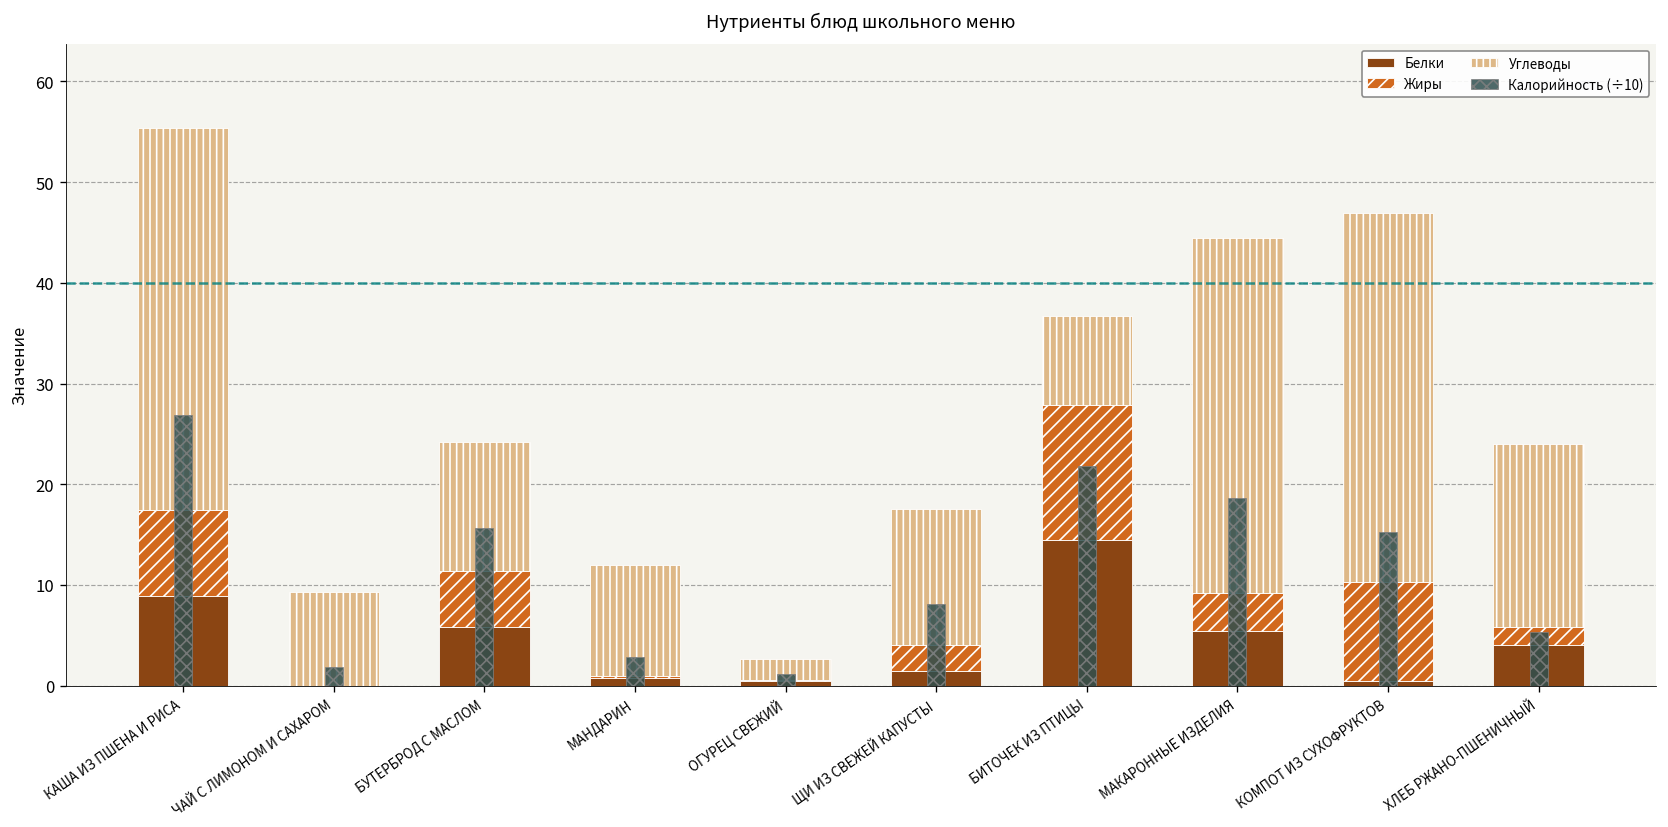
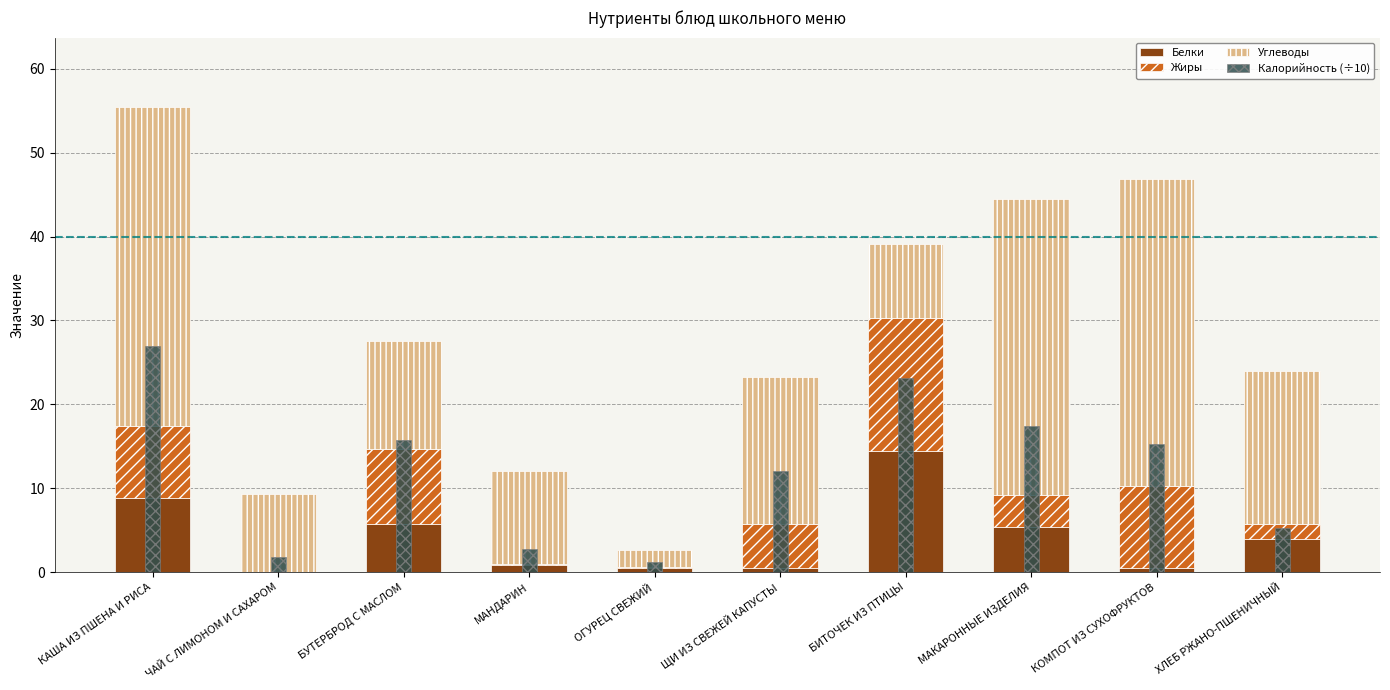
  {
    "Белки": {
      "ЧАЙ С ЛИМОНОМ И САХАРОМ": 0,
-     "ЩИ ИЗ СВЕЖЕЙ КАПУСТЫ": 2
+     "ЩИ ИЗ СВЕЖЕЙ КАПУСТЫ": 1
    },
    "Жиры": {
      "ЧАЙ С ЛИМОНОМ И САХАРОМ": 0,
-     "БУТЕРБРОД С МАСЛОМ": 6,
-     "ЩИ ИЗ СВЕЖЕЙ КАПУСТЫ": 3,
-     "БИТОЧЕК ИЗ ПТИЦЫ": 13,
+     "БУТЕРБРОД С МАСЛОМ": 9,
+     "ЩИ ИЗ СВЕЖЕЙ КАПУСТЫ": 5,
+     "БИТОЧЕК ИЗ ПТИЦЫ": 16,
      "ХЛЕБ РЖАНО-ПШЕНИЧНЫЙ": 2
    },
    "Углеводы": {
      "КАША ИЗ ПШЕНА И РИСА": 38,
      "ЧАЙ С ЛИМОНОМ И САХАРОМ": 9,
      "БУТЕРБРОД С МАСЛОМ": 13,
      "МАНДАРИН": 11,
      "ОГУРЕЦ СВЕЖИЙ": 2,
-     "ЩИ ИЗ СВЕЖЕЙ КАПУСТЫ": 14,
+     "ЩИ ИЗ СВЕЖЕЙ КАПУСТЫ": 18,
      "БИТОЧЕК ИЗ ПТИЦЫ": 9,
      "МАКАРОННЫЕ ИЗДЕЛИЯ": 35,
      "КОМПОТ ИЗ СУХОФРУКТОВ": 37,
      "ХЛЕБ РЖАНО-ПШЕНИЧНЫЙ": 18
    },
    "Калорийность (÷10)": {
-     "ЩИ ИЗ СВЕЖЕЙ КАПУСТЫ": 8,
-     "БИТОЧЕК ИЗ ПТИЦЫ": 22,
-     "МАКАРОННЫЕ ИЗДЕЛИЯ": 19
+     "ЩИ ИЗ СВЕЖЕЙ КАПУСТЫ": 12,
+     "БИТОЧЕК ИЗ ПТИЦЫ": 23,
+     "МАКАРОННЫЕ ИЗДЕЛИЯ": 17
    }
  }
